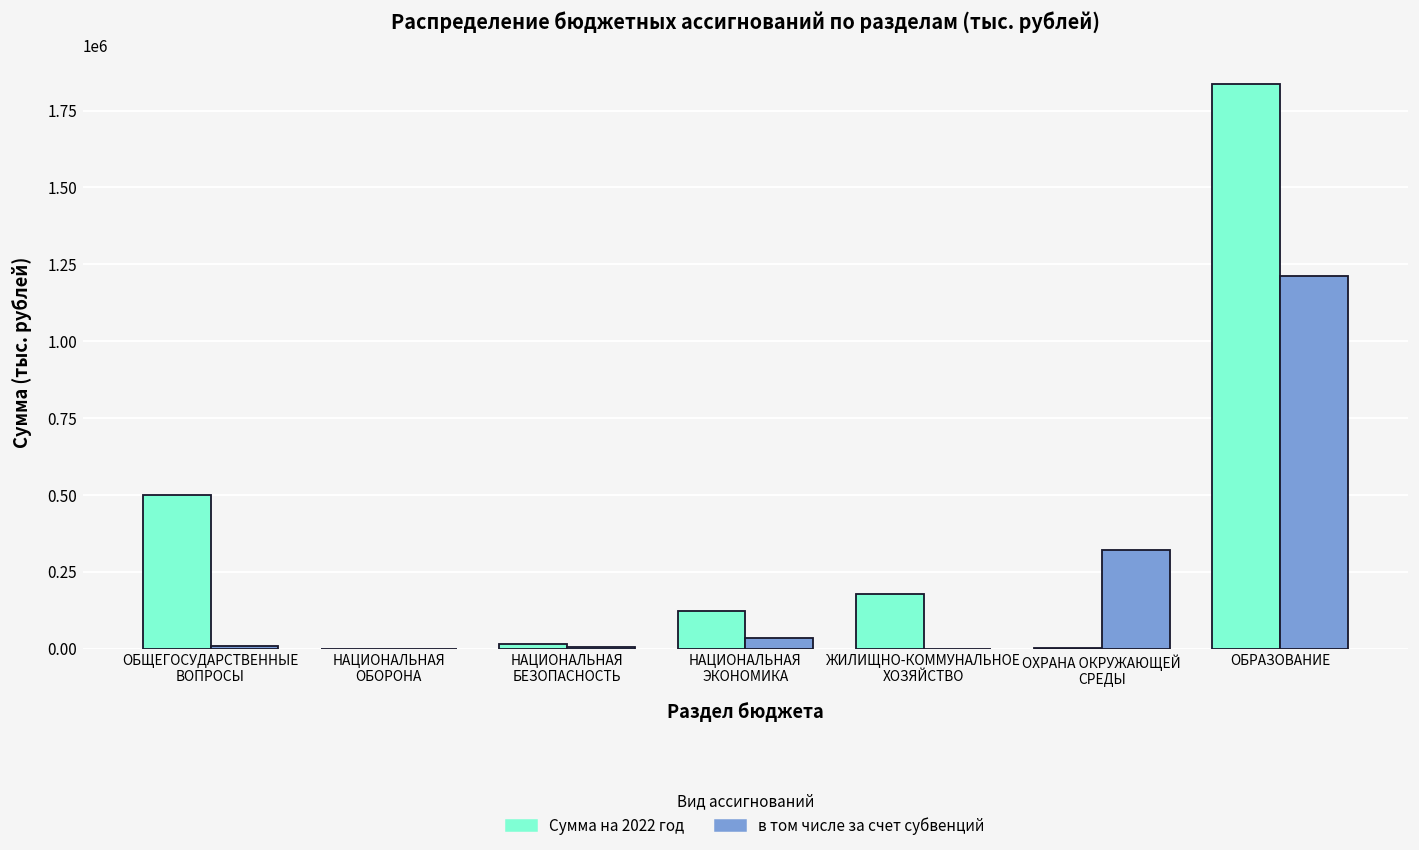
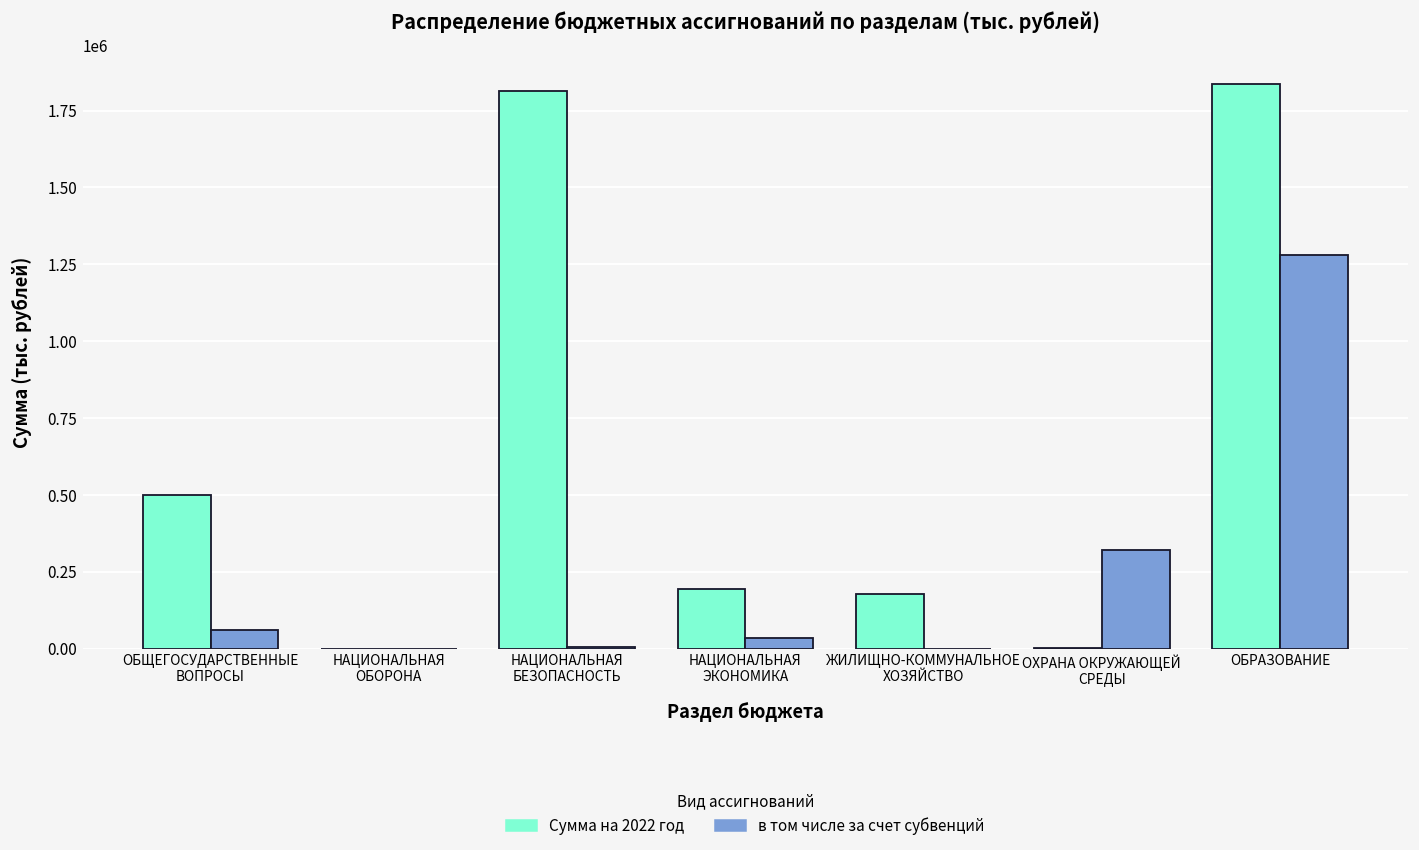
  {
    "Сумма на 2022 год": {
      "ОБЩЕГОСУДАРСТВЕННЫЕ ВОПРОСЫ": 500000,
-     "НАЦИОНАЛЬНАЯ БЕЗОПАСНОСТЬ": 20000,
-     "НАЦИОНАЛЬНАЯ ЭКОНОМИКА": 120000,
+     "НАЦИОНАЛЬНАЯ БЕЗОПАСНОСТЬ": 1810000,
+     "НАЦИОНАЛЬНАЯ ЭКОНОМИКА": 190000,
      "ЖИЛИЩНО-КОММУНАЛЬНОЕ ХОЗЯЙСТВО": 180000,
      "ОБРАЗОВАНИЕ": 1840000
    },
    "в том числе за счет субвенций": {
-     "ОБЩЕГОСУДАРСТВЕННЫЕ ВОПРОСЫ": 10000,
+     "ОБЩЕГОСУДАРСТВЕННЫЕ ВОПРОСЫ": 60000,
      "НАЦИОНАЛЬНАЯ ОБОРОНА": 0,
      "НАЦИОНАЛЬНАЯ ЭКОНОМИКА": 30000,
      "ОХРАНА ОКРУЖАЮЩЕЙ СРЕДЫ": 320000,
-     "ОБРАЗОВАНИЕ": 1210000
+     "ОБРАЗОВАНИЕ": 1280000
    }
  }
